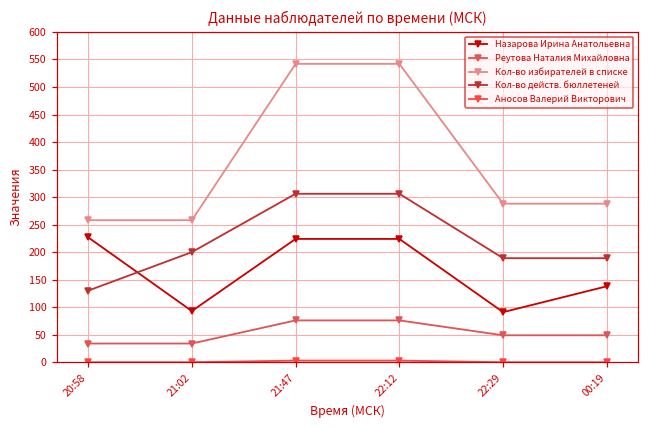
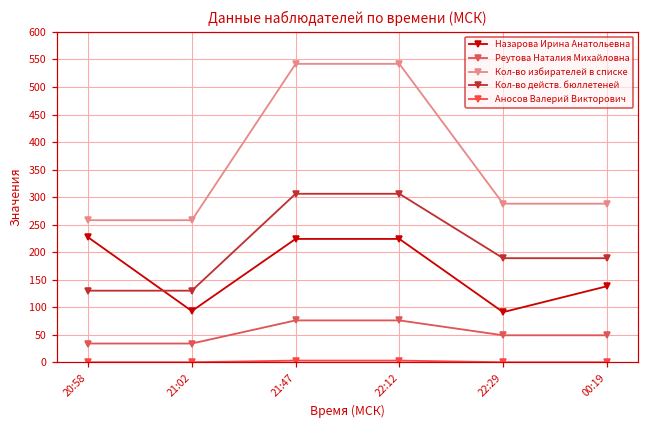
  {
    "Назарова Ирина Анатольевна": {
      "20:58": 230,
      "21:02": 90,
      "21:47": 220,
      "22:12": 220,
      "22:29": 90,
      "00:19": 140
    },
    "Кол-во избирателей в списке": {
      "20:58": 260,
      "21:02": 260,
      "21:47": 540,
      "22:12": 540,
      "22:29": 290,
      "00:19": 290
    },
    "Кол-во действ. бюллетеней": {
      "20:58": 130,
-     "21:02": 200,
+     "21:02": 130,
      "21:47": 310,
      "22:12": 310,
      "22:29": 190,
      "00:19": 190
    }
  }
